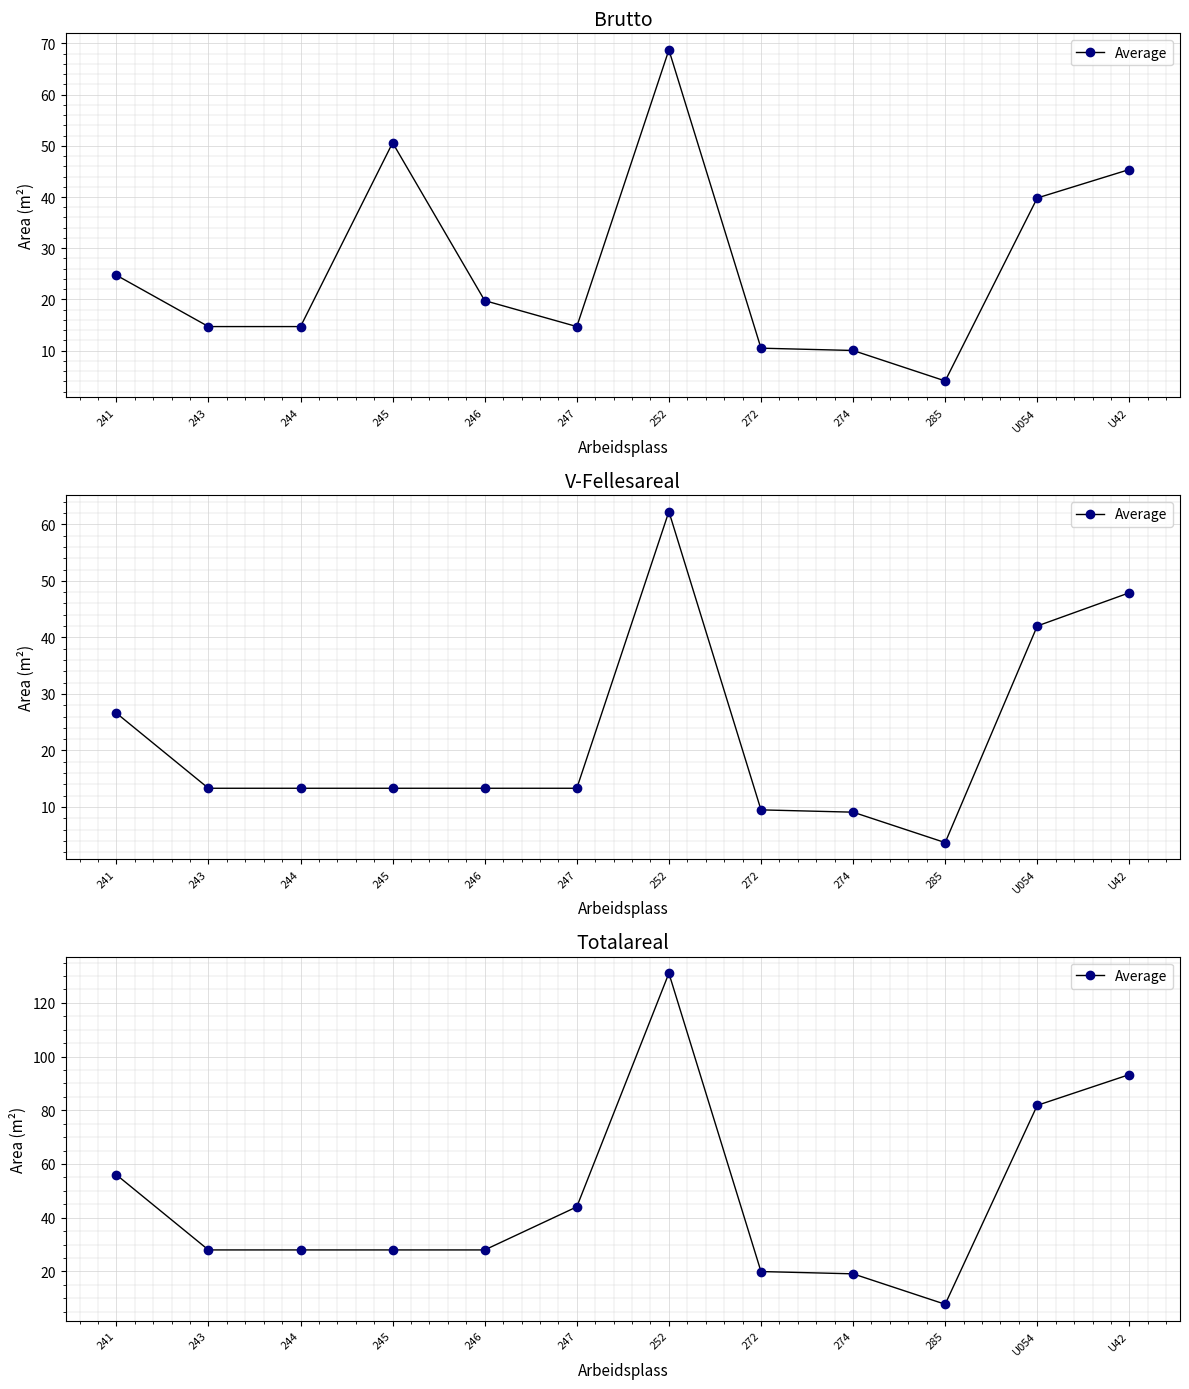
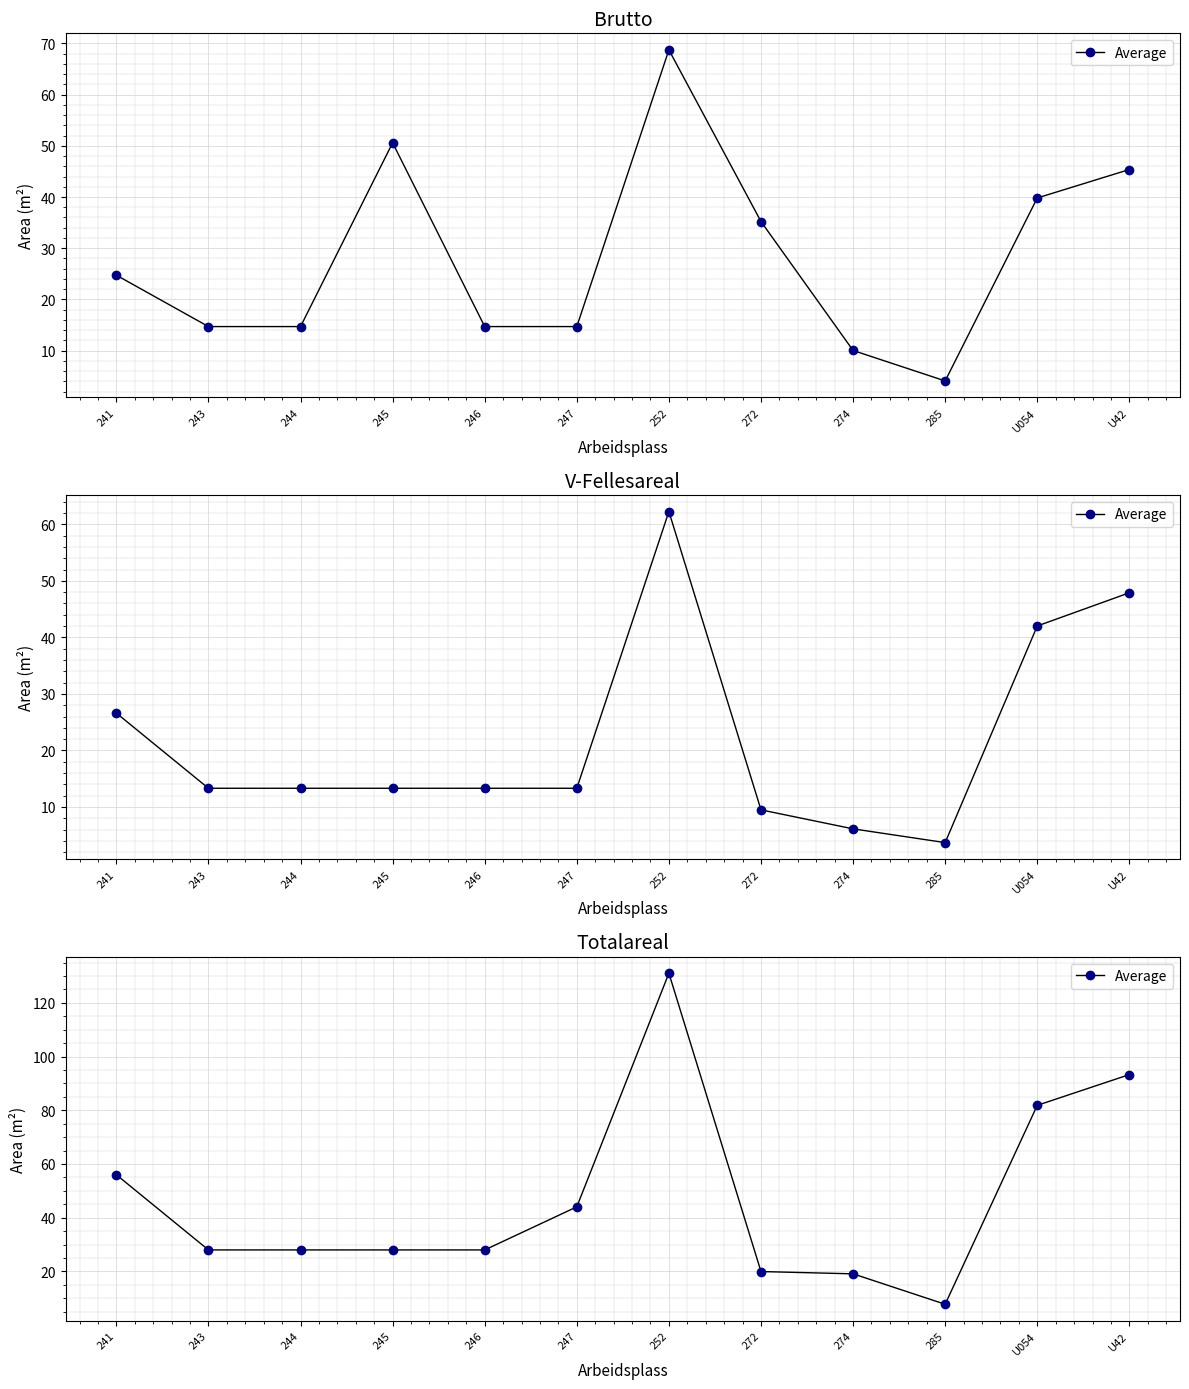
  {
    "Brutto": {
      "241": 25,
      "243": 15,
      "244": 15,
      "245": 51,
-     "246": 20,
+     "246": 15,
      "247": 15,
      "252": 69,
-     "272": 10,
+     "272": 35,
      "274": 10,
      "285": 4,
      "U054": 40,
      "U42": 45
    },
    "V-Fellesareal": {
      "241": 27,
      "243": 13,
      "244": 13,
      "245": 13,
      "246": 13,
      "247": 13,
      "252": 62,
      "272": 9,
-     "274": 9,
+     "274": 6,
      "285": 4,
      "U054": 42,
      "U42": 48
    },
    "Totalareal": {
      "241": 56,
      "243": 28,
      "244": 28,
      "245": 28,
      "246": 28,
      "247": 44,
      "252": 131,
      "272": 20,
      "274": 19,
      "285": 8,
      "U054": 82,
      "U42": 93
    }
  }
